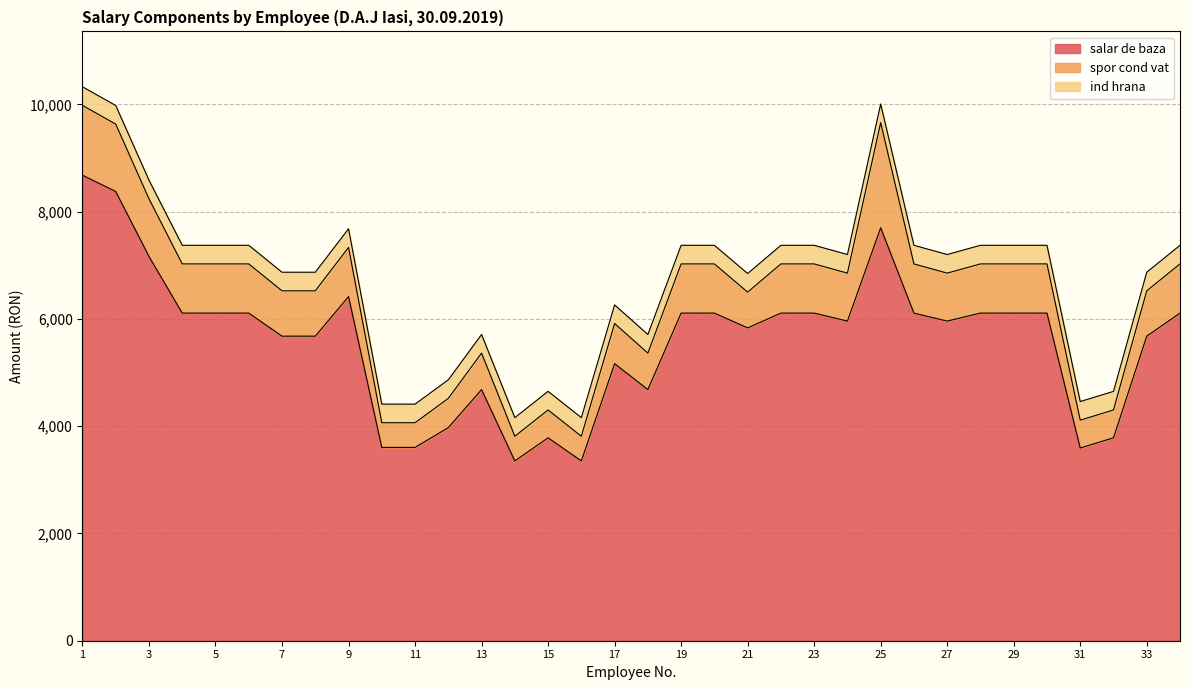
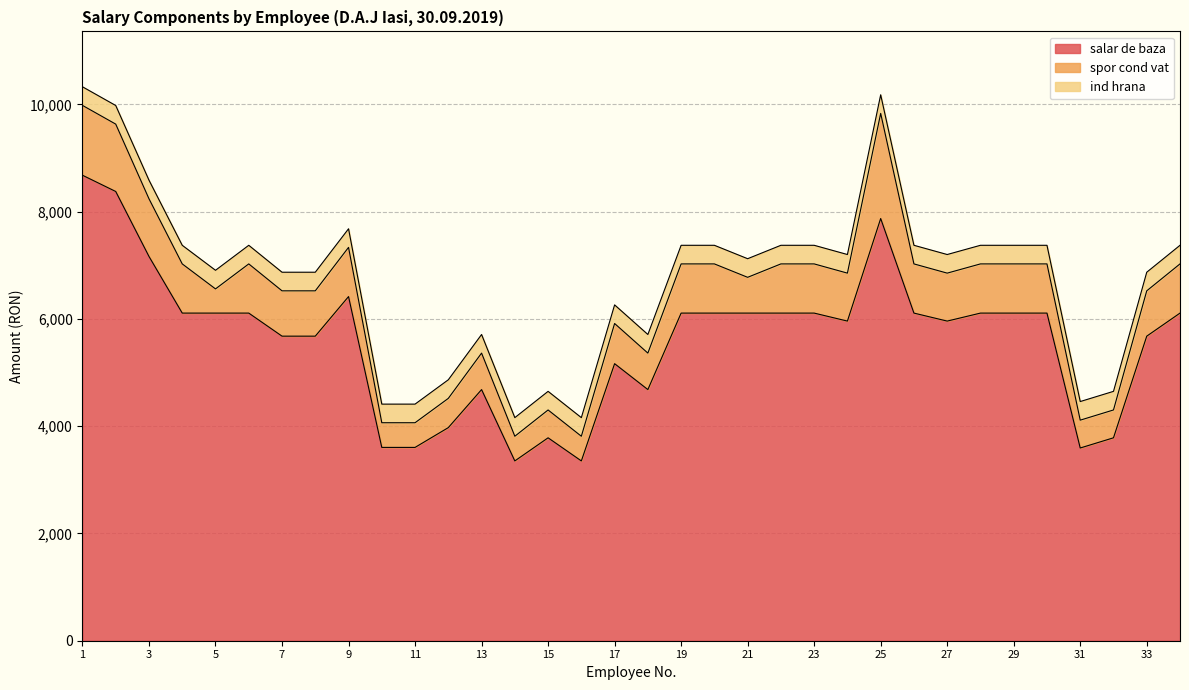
  {
    "salar de baza": {
      "1": "8,700",
      "3": "7,200",
      "5": "6,100",
      "7": "5,700",
      "9": "6,400",
      "11": "3,600",
      "13": "4,700",
      "15": "3,800",
      "17": "5,200",
      "19": "6,100",
-     "21": "5,800",
+     "21": "6,100",
      "23": "6,100",
-     "25": "7,700",
+     "25": "7,900",
      "27": "6,000",
      "29": "6,100",
      "31": "3,600",
      "33": "5,700"
    },
    "spor cond vat": {
      "1": "1,300",
      "3": "1,100",
-     "5": "900",
+     "5": "500",
      "7": "800",
      "9": "900",
      "11": "500",
      "13": "700",
      "15": "500",
      "17": "700",
      "19": "900",
      "21": "700",
      "23": "900",
      "25": "2,000",
      "27": "900",
      "29": "900",
      "31": "500",
      "33": "800"
    },
    "ind hrana": {
      "1": "300",
      "3": "300",
      "5": "300",
      "7": "300",
      "9": "300",
      "11": "300",
      "13": "300",
      "15": "300",
      "17": "300",
      "19": "300",
      "21": "300",
      "23": "300",
      "25": "300",
      "27": "300",
      "29": "300",
      "31": "300",
      "33": "300"
    }
  }
